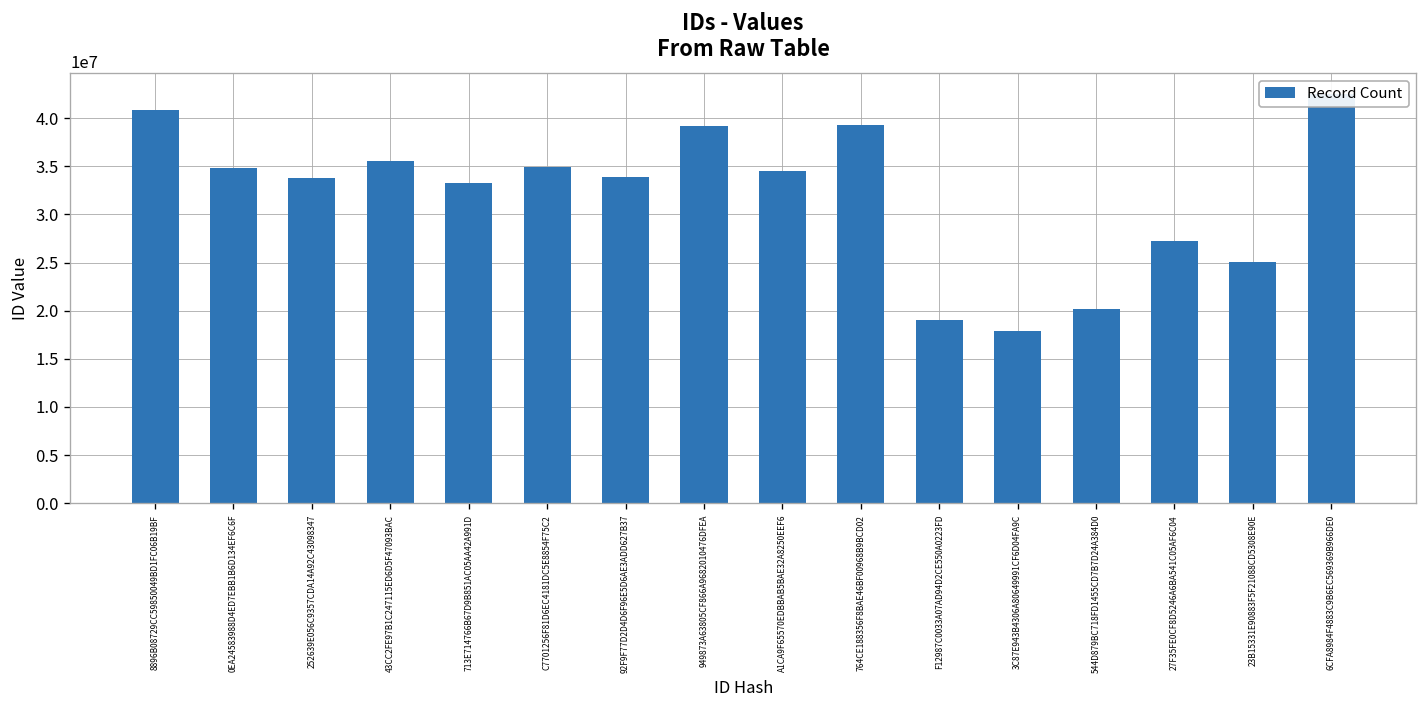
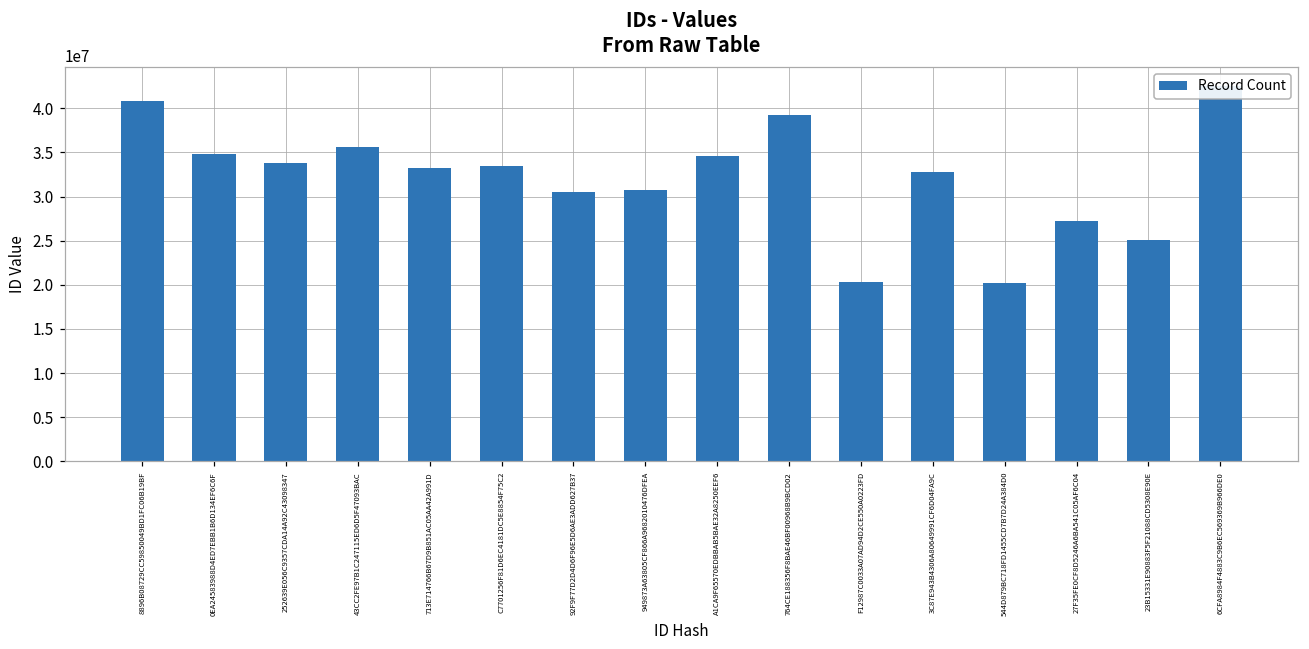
  {
    "8896B08729CC59850049BD1FC06B19BF": 41000000,
    "0EA24583988D4ED7EBB1B6D134EF6C6F": 35000000,
    "252639E056C9357CDA14A92C43098347": 34000000,
    "43CC2FE97B1C247115ED6D5F47093BAC": 36000000,
    "713E714766B67D9B851AC05AA42A991D": 33000000,
-   "C7701256F81D6EC4181DC5E8854F75C2": 35000000,
-   "92F9F77D2D4D6F96E5D6AE3ADD627B37": 34000000,
-   "949873A63805CF866A9682010476DFEA": 39000000,
+   "C7701256F81D6EC4181DC5E8854F75C2": 33000000,
+   "92F9F77D2D4D6F96E5D6AE3ADD627B37": 31000000,
+   "949873A63805CF866A9682010476DFEA": 31000000,
    "A1CA9F65570EDBBAB5BAE32A8250EEF6": 35000000,
    "764CE188356F8BAE46BF00968B9BCD02": 39000000,
-   "F12987C0033A07AD94D2CE550A0223FD": 19000000,
-   "3C87E943B4306A80649991CF6D04FA9C": 18000000,
+   "F12987C0033A07AD94D2CE550A0223FD": 20000000,
+   "3C87E943B4306A80649991CF6D04FA9C": 33000000,
    "544D879BC718FD1455CD7B7D24A384D0": 20000000,
    "27F35FE0CF8D5246A6BA541C05AF6C04": 27000000,
    "23B15331E90883F5F21088CD5308E90E": 25000000
  }
